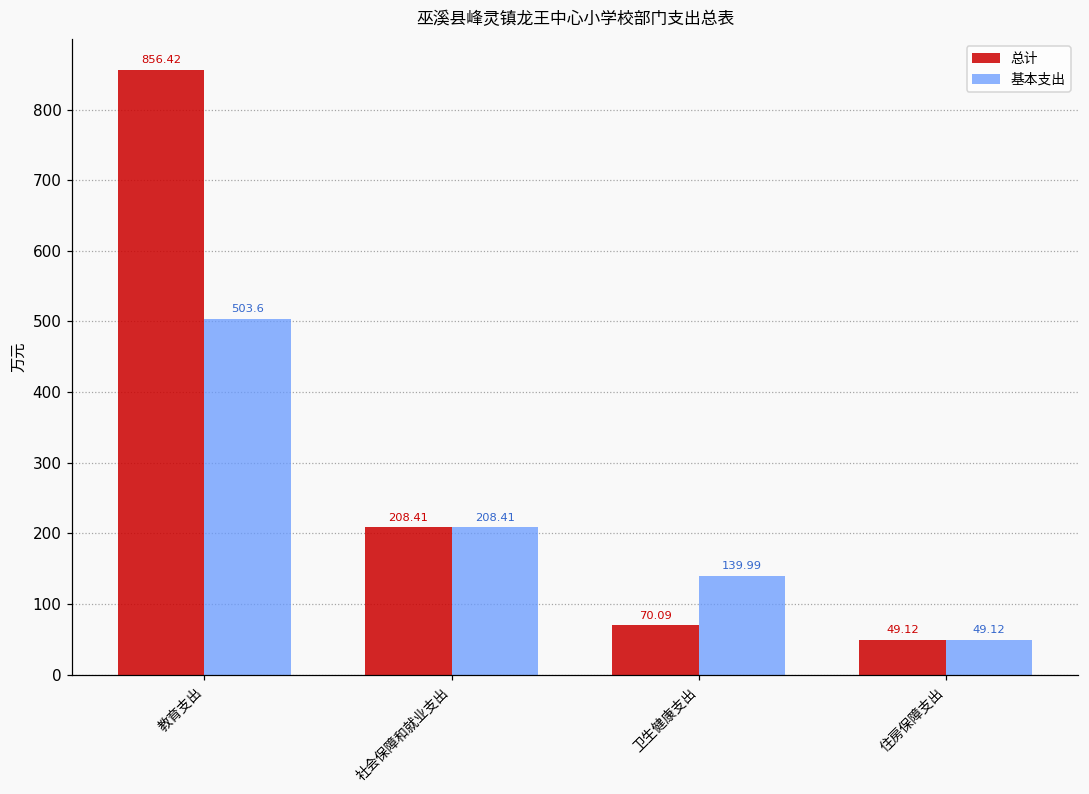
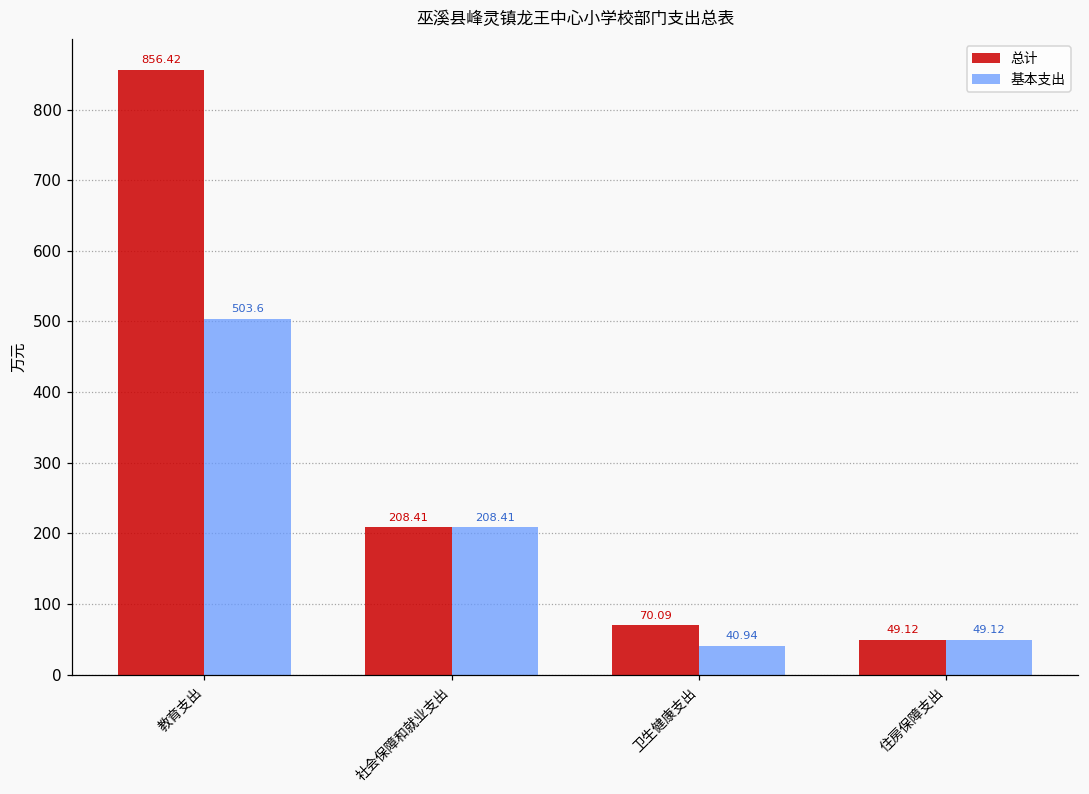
  {
    "总计": {
      "教育支出": 856.42,
      "社会保障和就业支出": 208.41,
      "卫生健康支出": 70.09,
      "住房保障支出": 49.12
    },
    "基本支出": {
      "教育支出": 503.6,
      "社会保障和就业支出": 208.41,
-     "卫生健康支出": 139.99,
+     "卫生健康支出": 40.94,
      "住房保障支出": 49.12
    }
  }
